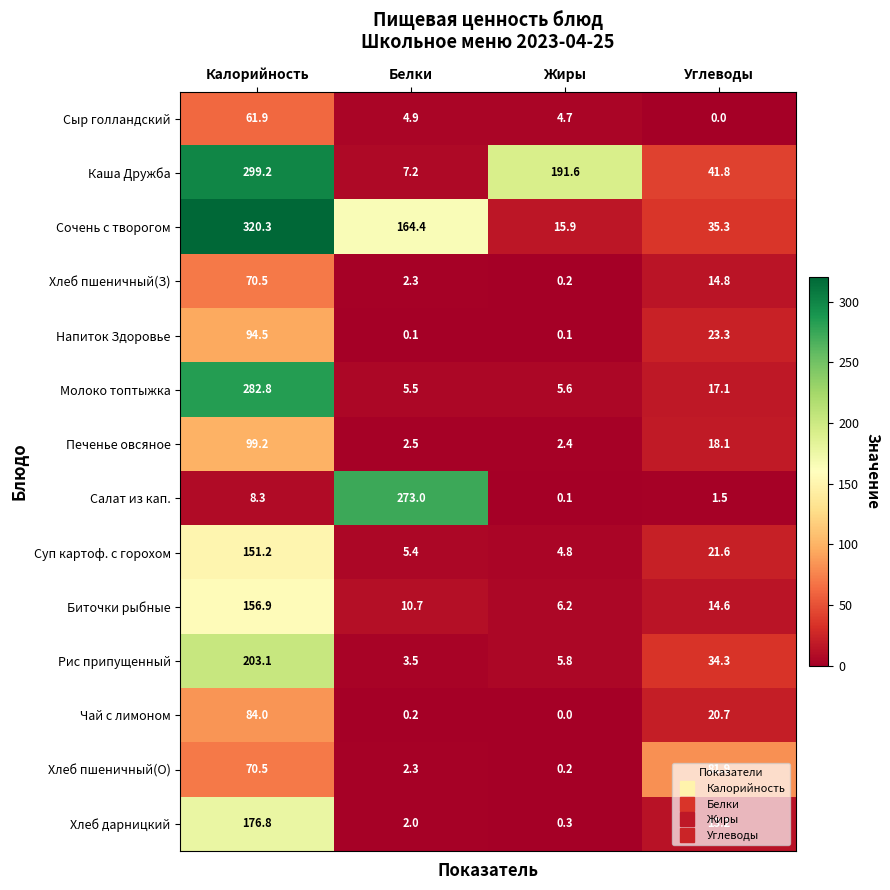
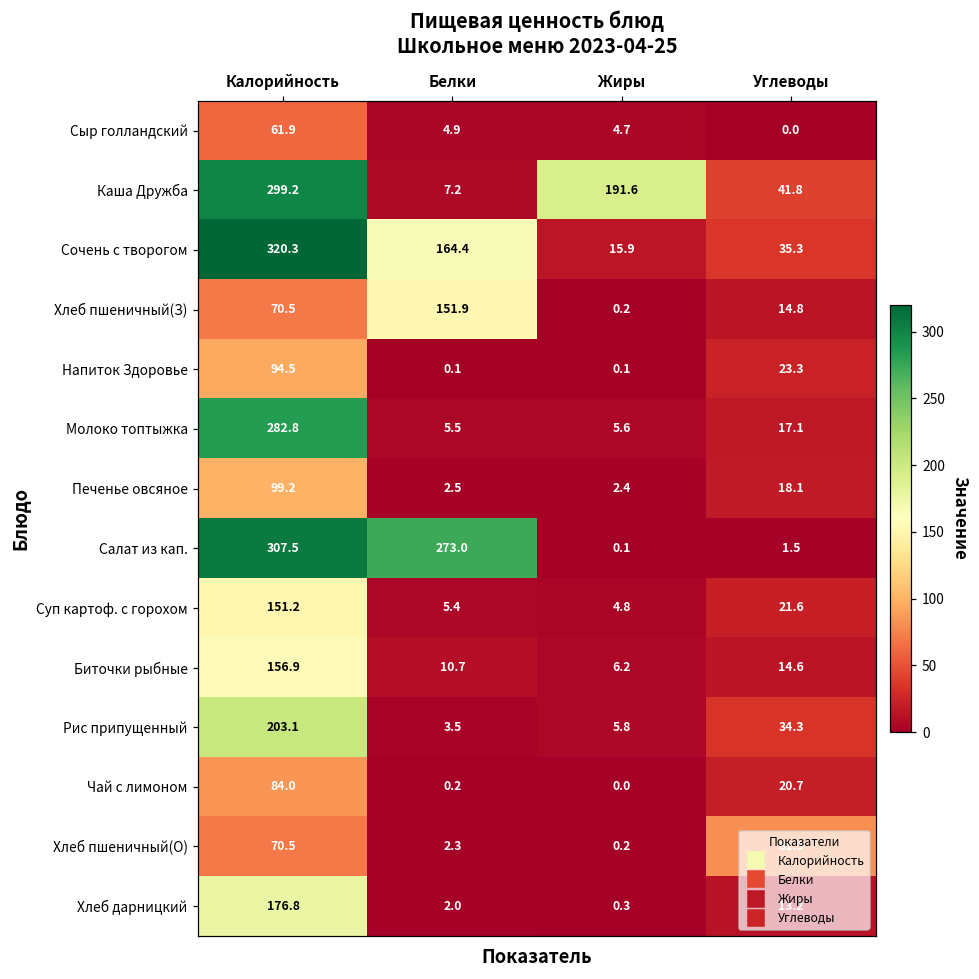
  {
    "Сыр голландский": {
      "Калорийность": 61.9,
      "Белки": 4.9,
      "Жиры": 4.7,
      "Углеводы": 0.0
    },
    "Каша Дружба": {
      "Калорийность": 299.2,
      "Белки": 7.2,
      "Жиры": 191.6,
      "Углеводы": 41.8
    },
    "Сочень с творогом": {
      "Калорийность": 320.3,
      "Белки": 164.4,
      "Жиры": 15.9,
      "Углеводы": 35.3
    },
    "Хлеб пшеничный(З)": {
      "Калорийность": 70.5,
-     "Белки": 2.3,
+     "Белки": 151.9,
      "Жиры": 0.2,
      "Углеводы": 14.8
    },
    "Напиток Здоровье": {
      "Калорийность": 94.5,
      "Белки": 0.1,
      "Жиры": 0.1,
      "Углеводы": 23.3
    },
    "Молоко топтыжка": {
      "Калорийность": 282.8,
      "Белки": 5.5,
      "Жиры": 5.6,
      "Углеводы": 17.1
    },
    "Печенье овсяное": {
      "Калорийность": 99.2,
      "Белки": 2.5,
      "Жиры": 2.4,
      "Углеводы": 18.1
    },
    "Салат из кап.": {
-     "Калорийность": 8.3,
+     "Калорийность": 307.5,
      "Белки": 273.0,
      "Жиры": 0.1,
      "Углеводы": 1.5
    },
    "Суп картоф. с горохом": {
      "Калорийность": 151.2,
      "Белки": 5.4,
      "Жиры": 4.8,
      "Углеводы": 21.6
    },
    "Биточки рыбные": {
      "Калорийность": 156.9,
      "Белки": 10.7,
      "Жиры": 6.2,
      "Углеводы": 14.6
    },
    "Рис припущенный": {
      "Калорийность": 203.1,
      "Белки": 3.5,
      "Жиры": 5.8,
      "Углеводы": 34.3
    },
    "Чай с лимоном": {
      "Калорийность": 84.0,
      "Белки": 0.2,
      "Жиры": 0.0,
      "Углеводы": 20.7
    },
    "Хлеб пшеничный(О)": {
      "Калорийность": 70.5,
      "Белки": 2.3,
      "Жиры": 0.2
    },
    "Хлеб дарницкий": {
      "Калорийность": 176.8,
      "Белки": 2.0,
      "Жиры": 0.3
    }
  }
